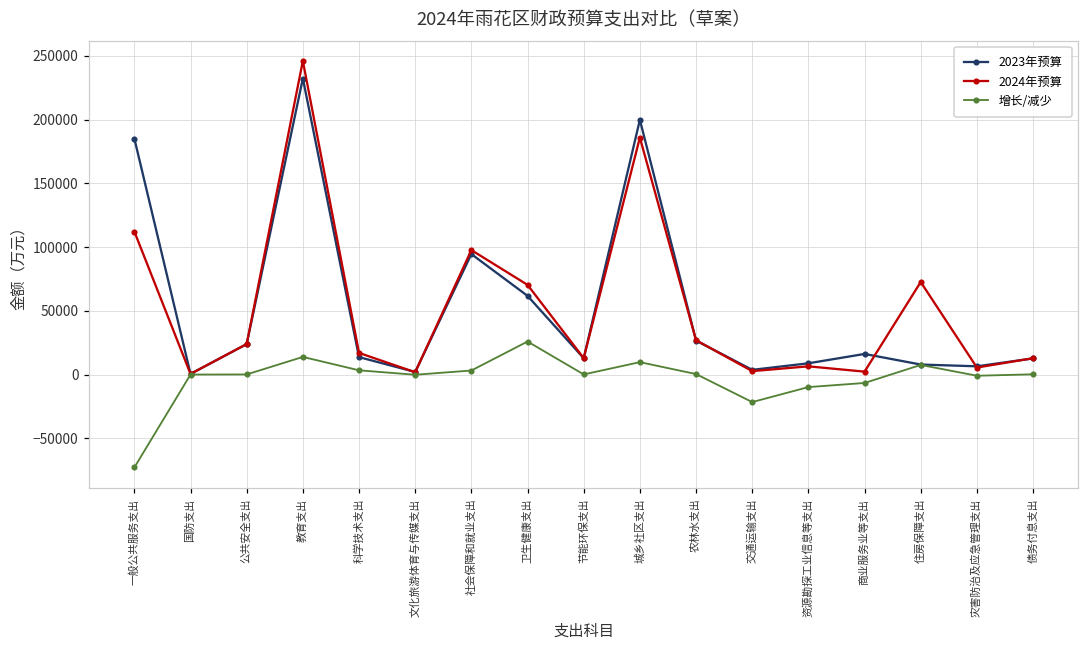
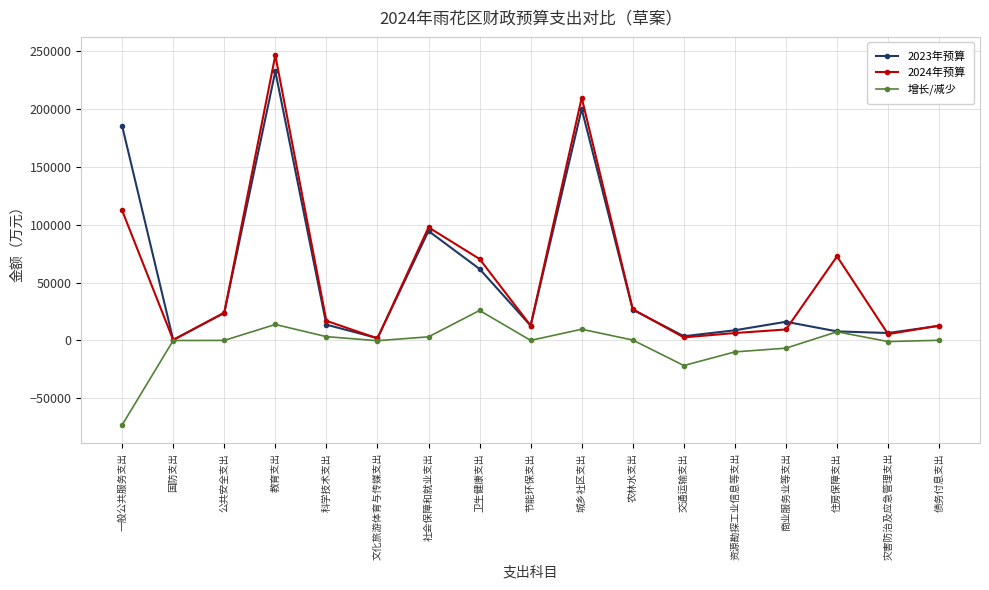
  {
    "2023年预算": {
      "一般公共服务支出": 185000,
      "教育支出": 232000,
      "科学技术支出": 14000,
      "社会保障和就业支出": 94000,
      "卫生健康支出": 62000,
      "城乡社区支出": 200000,
      "资源勘探工业信息等支出": 9000,
      "商业服务业等支出": 16000
    },
    "2024年预算": {
      "一般公共服务支出": 112000,
      "教育支出": 246000,
      "科学技术支出": 17000,
      "社会保障和就业支出": 98000,
      "卫生健康支出": 70000,
-     "城乡社区支出": 186000,
+     "城乡社区支出": 209000,
      "资源勘探工业信息等支出": 6000,
-     "商业服务业等支出": 2000,
+     "商业服务业等支出": 9000,
      "住房保障支出": 73000
    },
    "增长/减少": {
      "一般公共服务支出": -73000,
      "公共安全支出": 0,
      "教育支出": 14000,
      "科学技术支出": 3000,
      "社会保障和就业支出": 3000,
      "卫生健康支出": 26000,
      "节能环保支出": 0,
      "城乡社区支出": 10000,
      "农林水支出": 0,
      "交通运输支出": -22000,
      "资源勘探工业信息等支出": -10000,
      "商业服务业等支出": -7000,
      "灾害防治及应急管理支出": -1000,
      "债务付息支出": 0
    }
  }
